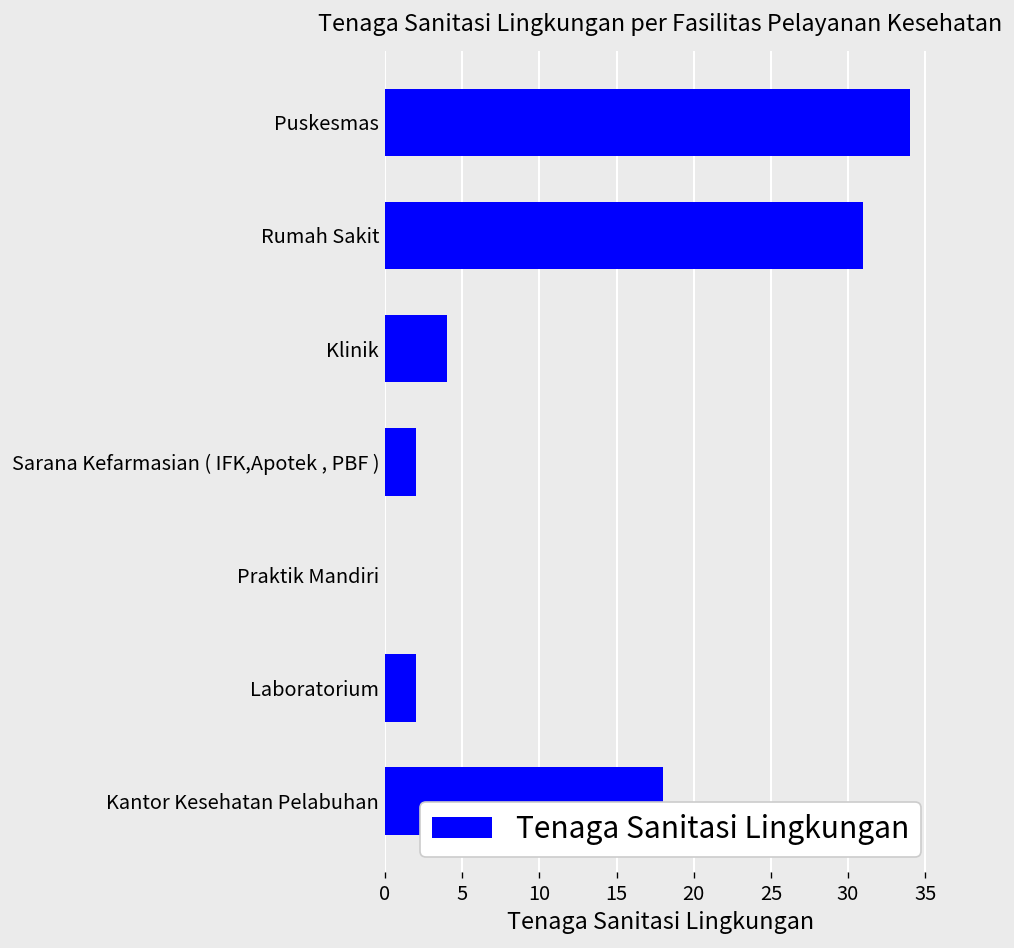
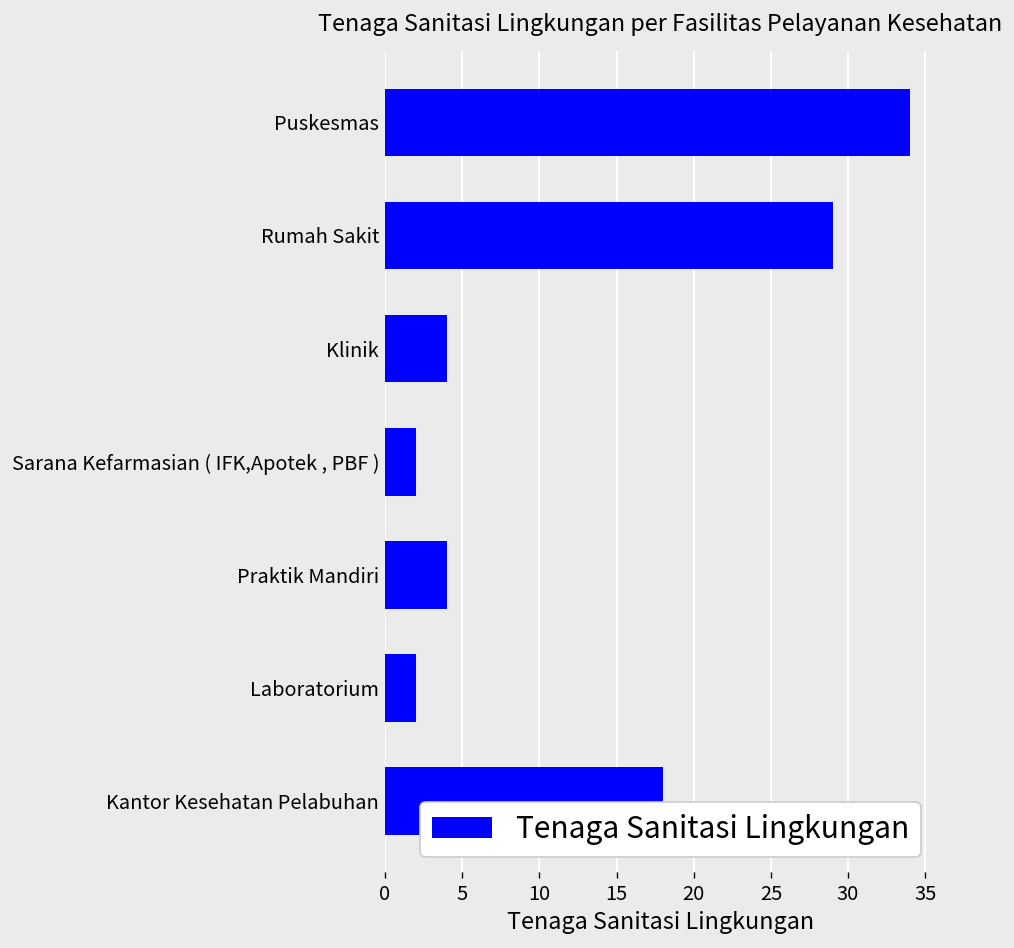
  {
    "Puskesmas": 34,
-   "Rumah Sakit": 31,
+   "Rumah Sakit": 29,
    "Klinik": 4,
    "Sarana Kefarmasian ( IFK,Apotek , PBF )": 2,
-   "Praktik Mandiri": 0,
+   "Praktik Mandiri": 4,
    "Laboratorium": 2,
    "Kantor Kesehatan Pelabuhan": 18
  }
